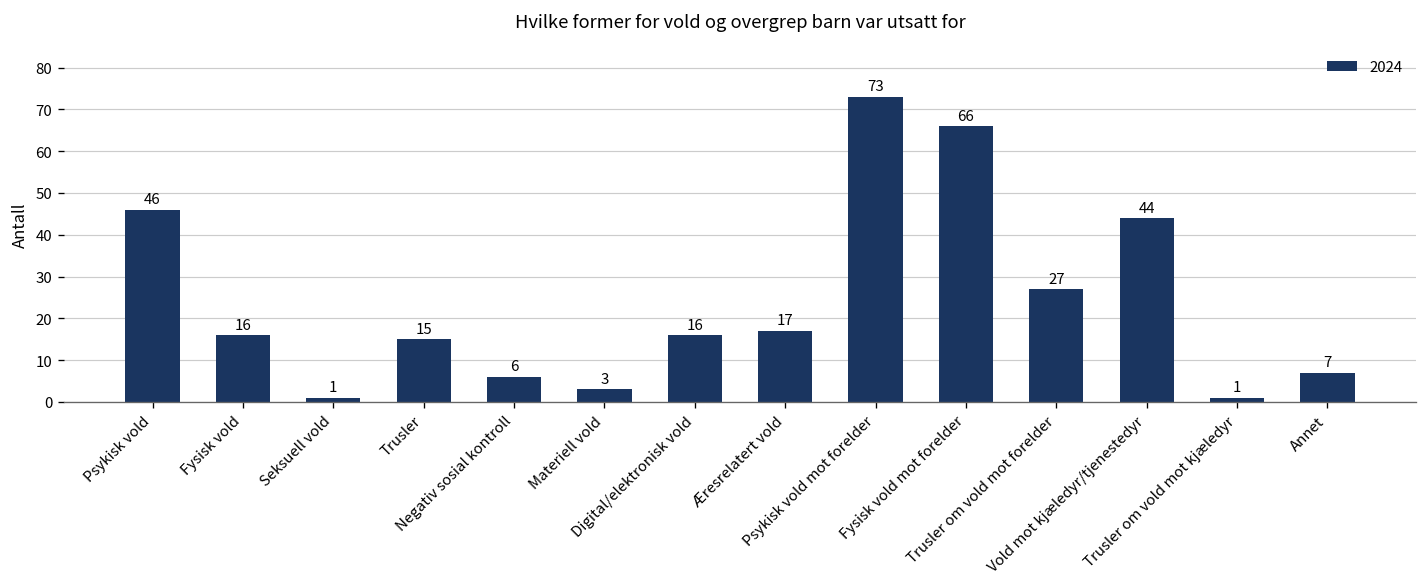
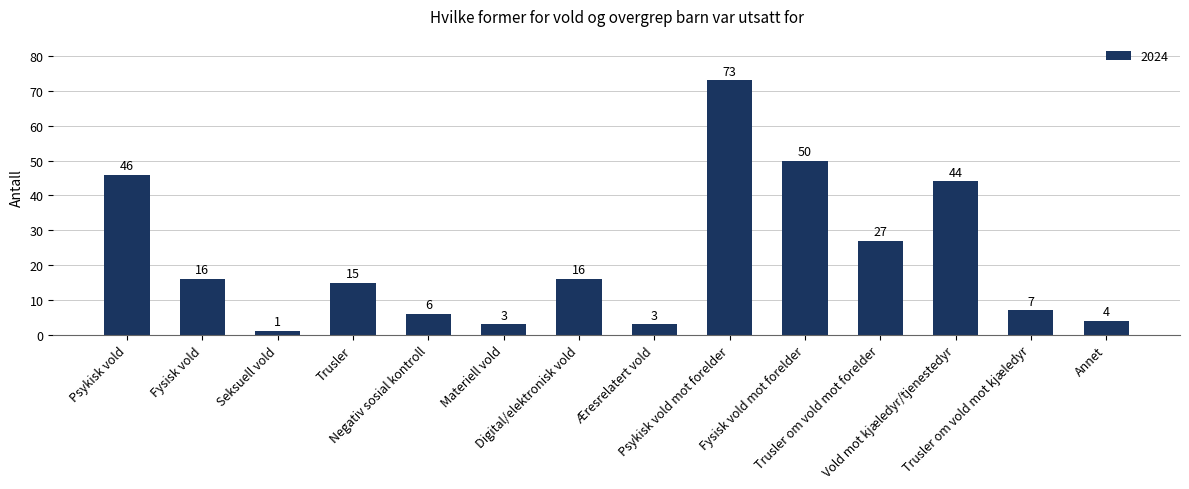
  {
    "Psykisk vold": 46,
    "Fysisk vold": 16,
    "Seksuell vold": 1,
    "Trusler": 15,
    "Negativ sosial kontroll": 6,
    "Materiell vold": 3,
    "Digital/elektronisk vold": 16,
-   "Æresrelatert vold": 17,
+   "Æresrelatert vold": 3,
    "Psykisk vold mot forelder": 73,
-   "Fysisk vold mot forelder": 66,
+   "Fysisk vold mot forelder": 50,
    "Trusler om vold mot forelder": 27,
    "Vold mot kjæledyr/tjenestedyr": 44,
-   "Trusler om vold mot kjæledyr": 1,
-   "Annet": 7
+   "Trusler om vold mot kjæledyr": 7,
+   "Annet": 4
  }
